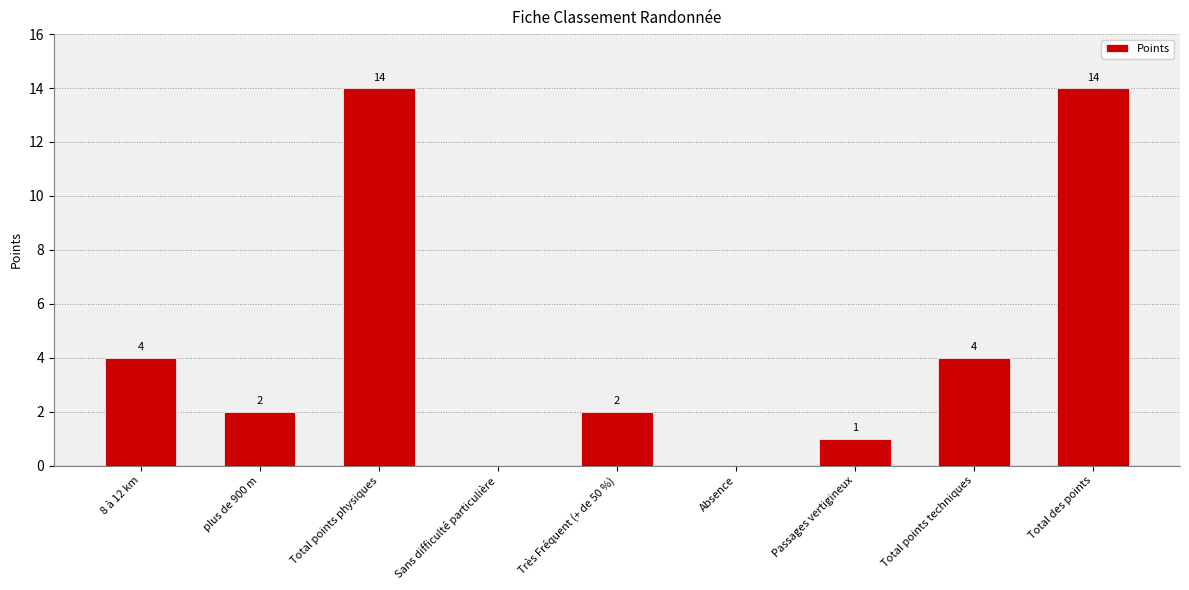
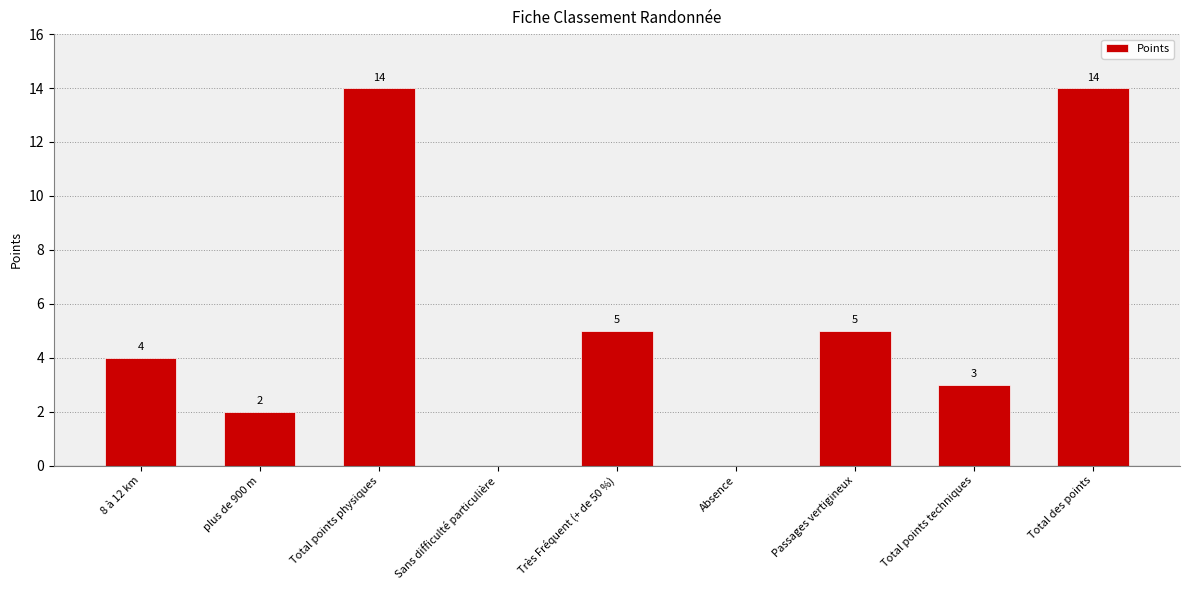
  {
    "8 à 12 km": 4,
    "plus de 900 m": 2,
    "Total points physiques": 14,
-   "Très Fréquent (+ de 50 %)": 2,
-   "Passages vertigineux": 1,
-   "Total points techniques": 4,
+   "Très Fréquent (+ de 50 %)": 5,
+   "Passages vertigineux": 5,
+   "Total points techniques": 3,
    "Total des points": 14
  }
